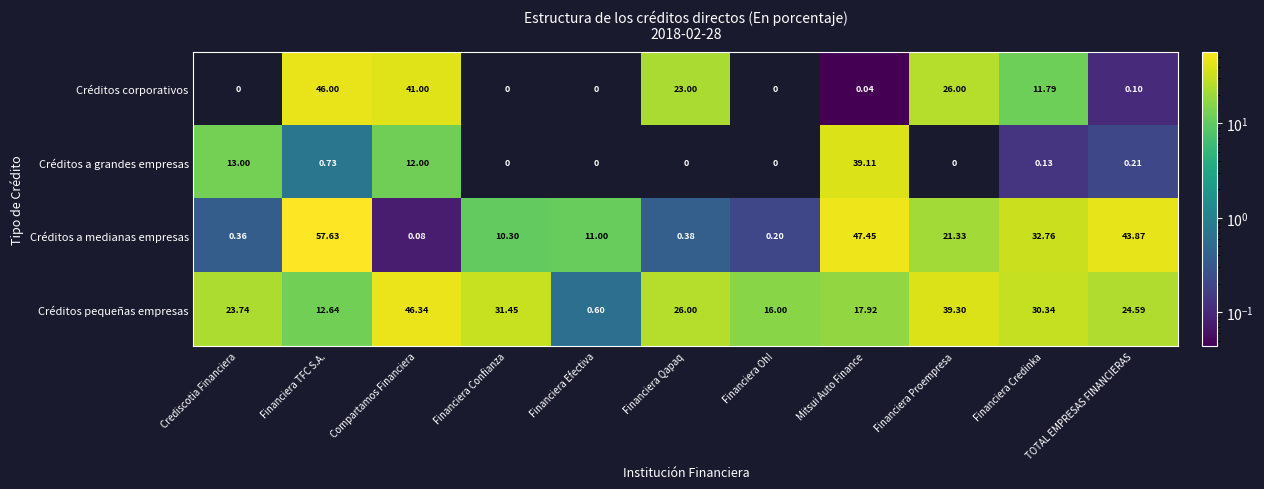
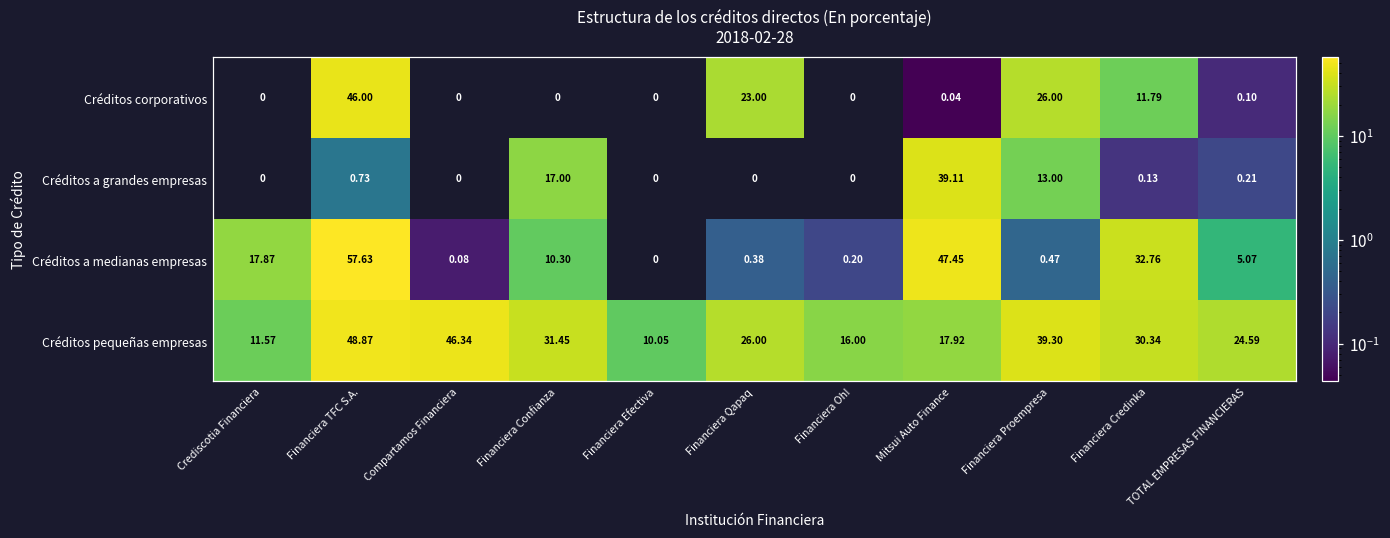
  {
    "Créditos corporativos": {
      "Crediscotia Financiera": 0,
      "Financiera TFC S.A.": 46.00,
-     "Compartamos Financiera": 41.00,
+     "Compartamos Financiera": 0,
      "Financiera Confianza": 0,
      "Financiera Efectiva": 0,
      "Financiera Qapaq": 23.00,
      "Financiera Oh!": 0,
      "Mitsui Auto Finance": 0.04,
      "Financiera Proempresa": 26.00,
      "Financiera Credinka": 11.79,
      "TOTAL EMPRESAS FINANCIERAS": 0.10
    },
    "Créditos a grandes empresas": {
-     "Crediscotia Financiera": 13.00,
+     "Crediscotia Financiera": 0,
      "Financiera TFC S.A.": 0.73,
-     "Compartamos Financiera": 12.00,
-     "Financiera Confianza": 0,
+     "Compartamos Financiera": 0,
+     "Financiera Confianza": 17.00,
      "Financiera Efectiva": 0,
      "Financiera Qapaq": 0,
      "Financiera Oh!": 0,
      "Mitsui Auto Finance": 39.11,
-     "Financiera Proempresa": 0,
+     "Financiera Proempresa": 13.00,
      "Financiera Credinka": 0.13,
      "TOTAL EMPRESAS FINANCIERAS": 0.21
    },
    "Créditos a medianas empresas": {
-     "Crediscotia Financiera": 0.36,
+     "Crediscotia Financiera": 17.87,
      "Financiera TFC S.A.": 57.63,
      "Compartamos Financiera": 0.08,
      "Financiera Confianza": 10.30,
-     "Financiera Efectiva": 11.00,
+     "Financiera Efectiva": 0,
      "Financiera Qapaq": 0.38,
      "Financiera Oh!": 0.20,
      "Mitsui Auto Finance": 47.45,
-     "Financiera Proempresa": 21.33,
+     "Financiera Proempresa": 0.47,
      "Financiera Credinka": 32.76,
-     "TOTAL EMPRESAS FINANCIERAS": 43.87
+     "TOTAL EMPRESAS FINANCIERAS": 5.07
    },
    "Créditos pequeñas empresas": {
-     "Crediscotia Financiera": 23.74,
-     "Financiera TFC S.A.": 12.64,
+     "Crediscotia Financiera": 11.57,
+     "Financiera TFC S.A.": 48.87,
      "Compartamos Financiera": 46.34,
      "Financiera Confianza": 31.45,
-     "Financiera Efectiva": 0.60,
+     "Financiera Efectiva": 10.05,
      "Financiera Qapaq": 26.00,
      "Financiera Oh!": 16.00,
      "Mitsui Auto Finance": 17.92,
      "Financiera Proempresa": 39.30,
      "Financiera Credinka": 30.34,
      "TOTAL EMPRESAS FINANCIERAS": 24.59
    }
  }
